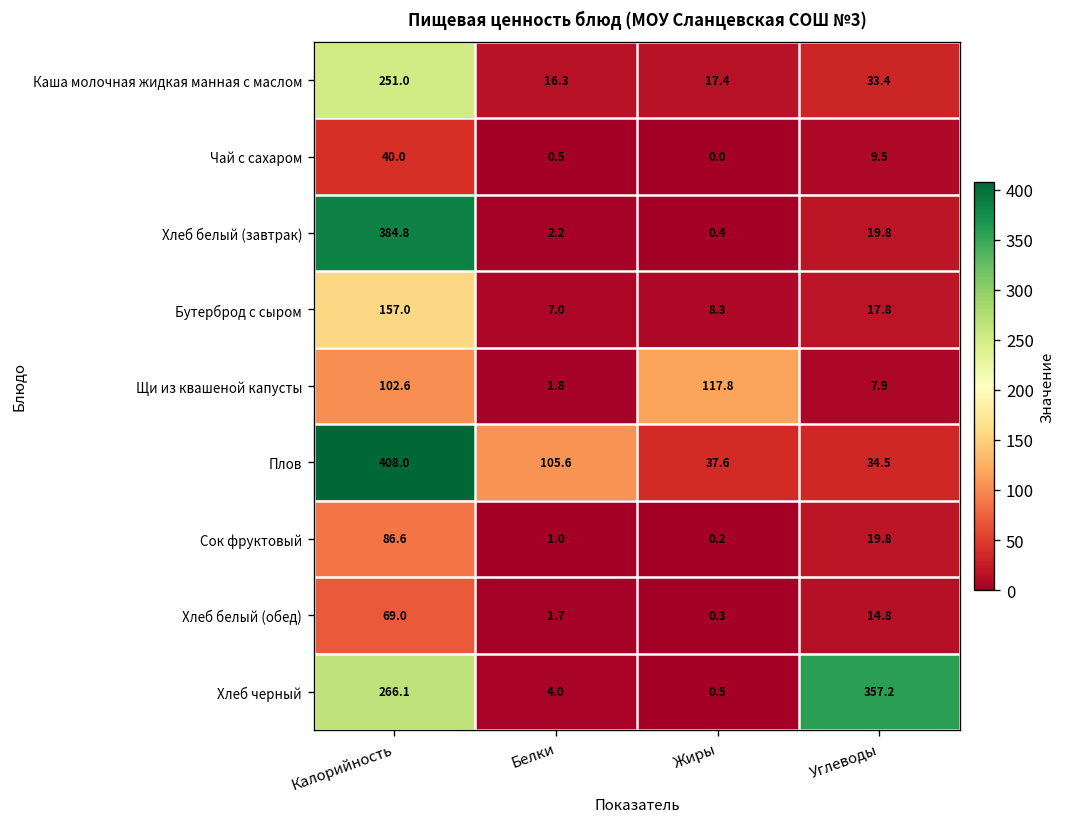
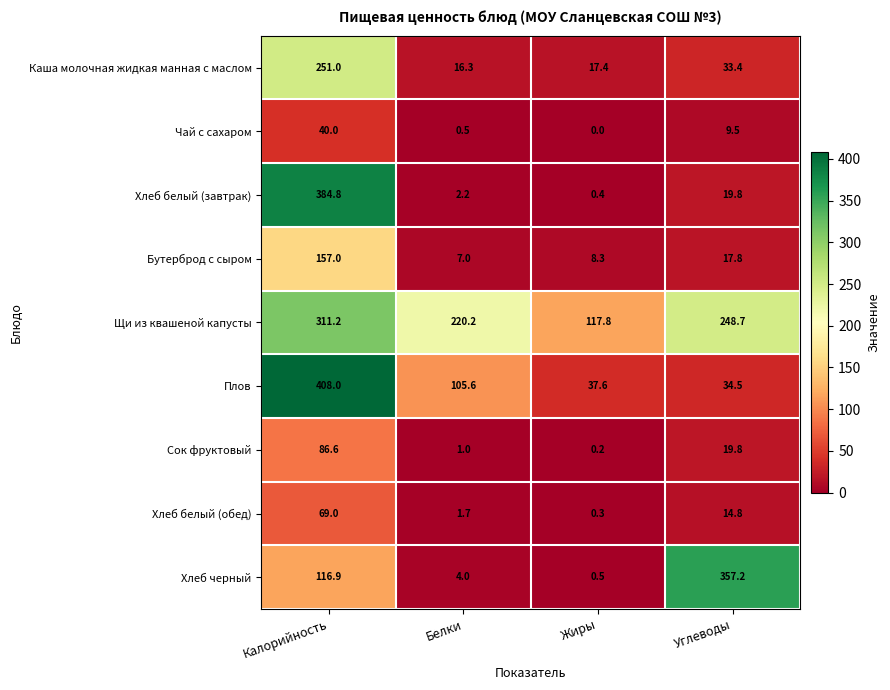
  {
    "Каша молочная жидкая манная с маслом": {
      "Калорийность": 251.0,
      "Белки": 16.3,
      "Жиры": 17.4,
      "Углеводы": 33.4
    },
    "Чай с сахаром": {
      "Калорийность": 40.0,
      "Белки": 0.5,
      "Жиры": 0.0,
      "Углеводы": 9.5
    },
    "Хлеб белый (завтрак)": {
      "Калорийность": 384.8,
      "Белки": 2.2,
      "Жиры": 0.4,
      "Углеводы": 19.8
    },
    "Бутерброд с сыром": {
      "Калорийность": 157.0,
      "Белки": 7.0,
      "Жиры": 8.3,
      "Углеводы": 17.8
    },
    "Щи из квашеной капусты": {
-     "Калорийность": 102.6,
-     "Белки": 1.8,
+     "Калорийность": 311.2,
+     "Белки": 220.2,
      "Жиры": 117.8,
-     "Углеводы": 7.9
+     "Углеводы": 248.7
    },
    "Плов": {
      "Калорийность": 408.0,
      "Белки": 105.6,
      "Жиры": 37.6,
      "Углеводы": 34.5
    },
    "Сок фруктовый": {
      "Калорийность": 86.6,
      "Белки": 1.0,
      "Жиры": 0.2,
      "Углеводы": 19.8
    },
    "Хлеб белый (обед)": {
      "Калорийность": 69.0,
      "Белки": 1.7,
      "Жиры": 0.3,
      "Углеводы": 14.8
    },
    "Хлеб черный": {
-     "Калорийность": 266.1,
+     "Калорийность": 116.9,
      "Белки": 4.0,
      "Жиры": 0.5,
      "Углеводы": 357.2
    }
  }
